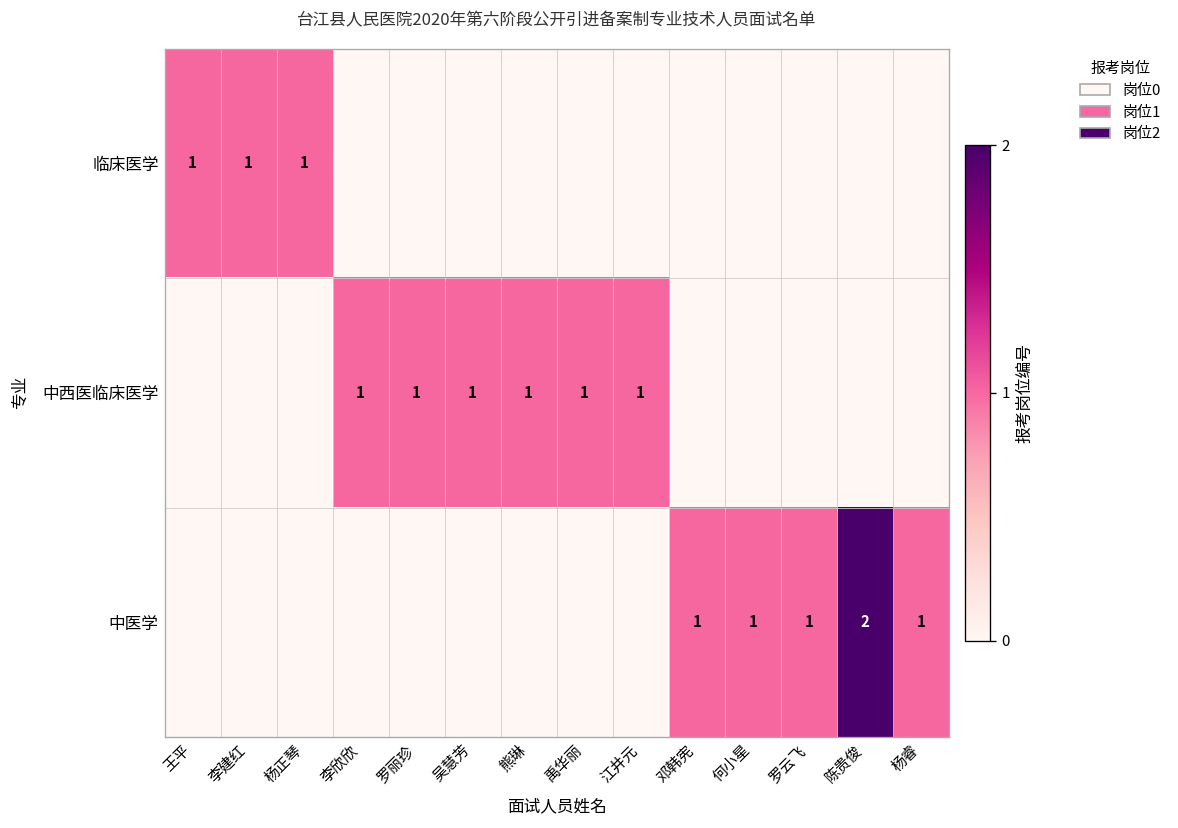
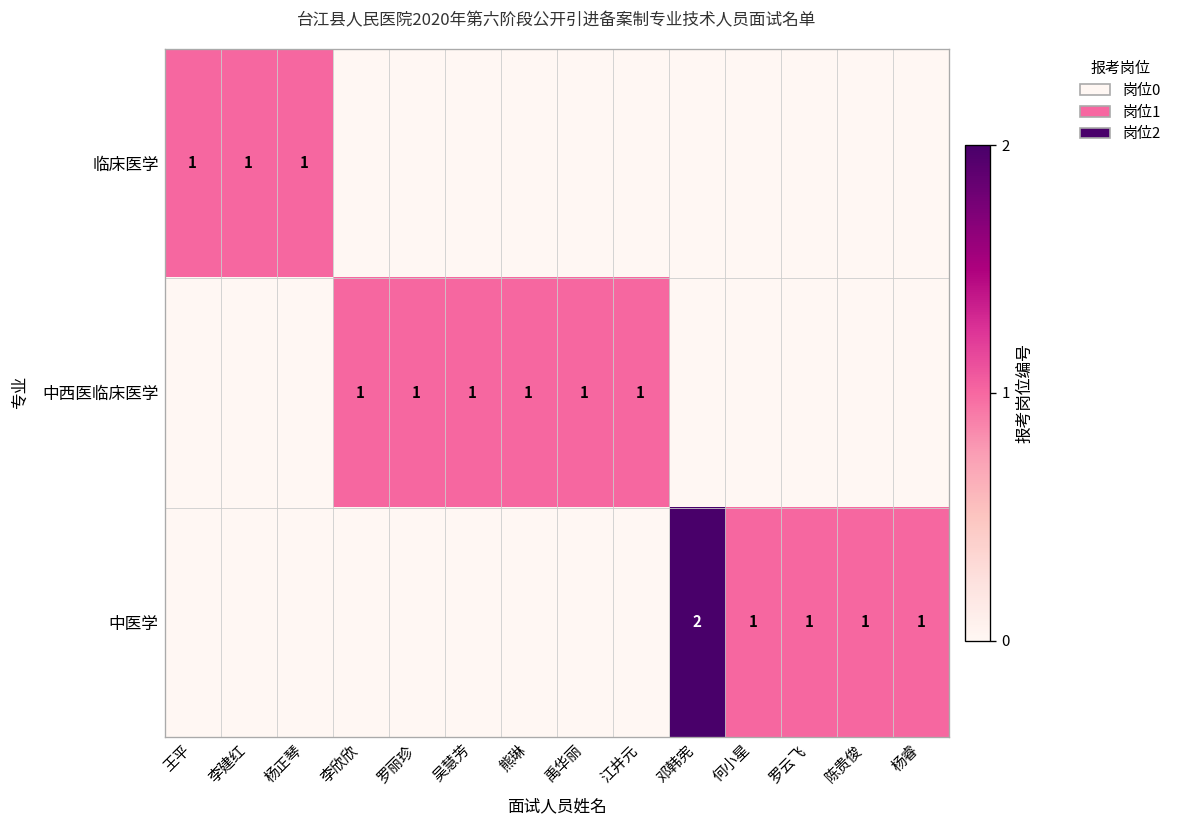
  {
    "临床医学": {
      "王平": 1,
      "李建红": 1,
      "杨正琴": 1
    },
    "中西医临床医学": {
      "李欣欣": 1,
      "罗丽珍": 1,
      "吴慧芳": 1,
      "熊琳": 1,
      "禹华丽": 1,
      "江井元": 1
    },
    "中医学": {
-     "邓韩宪": 1,
+     "邓韩宪": 2,
      "何小星": 1,
      "罗云飞": 1,
-     "陈贵俊": 2,
+     "陈贵俊": 1,
      "杨睿": 1
    }
  }
